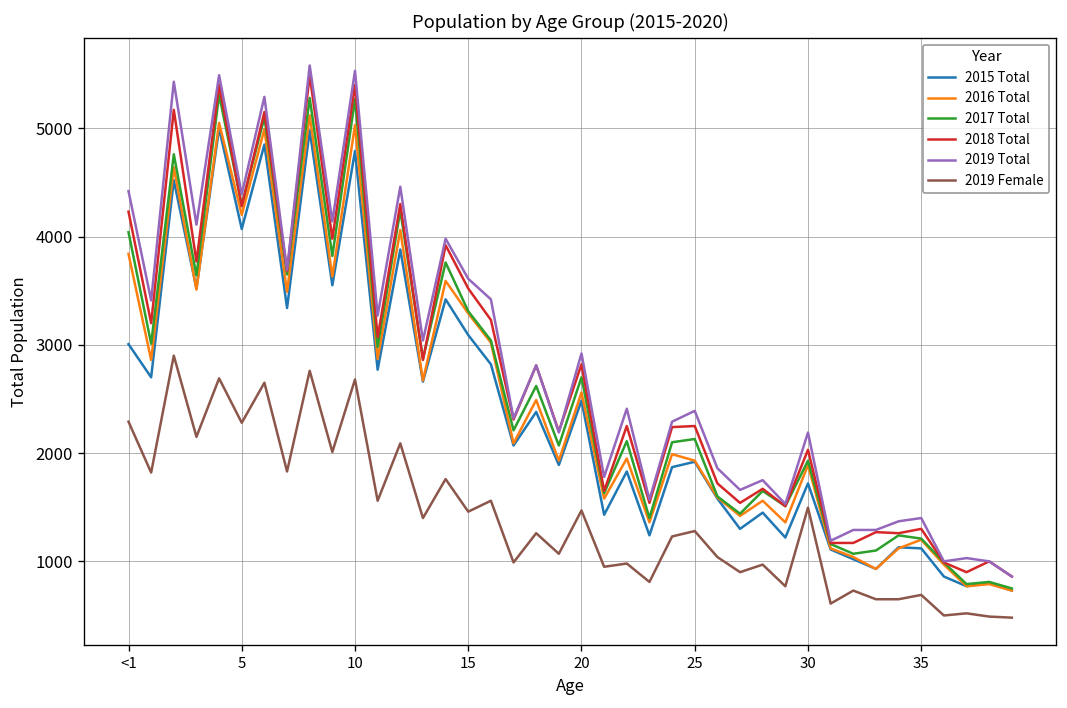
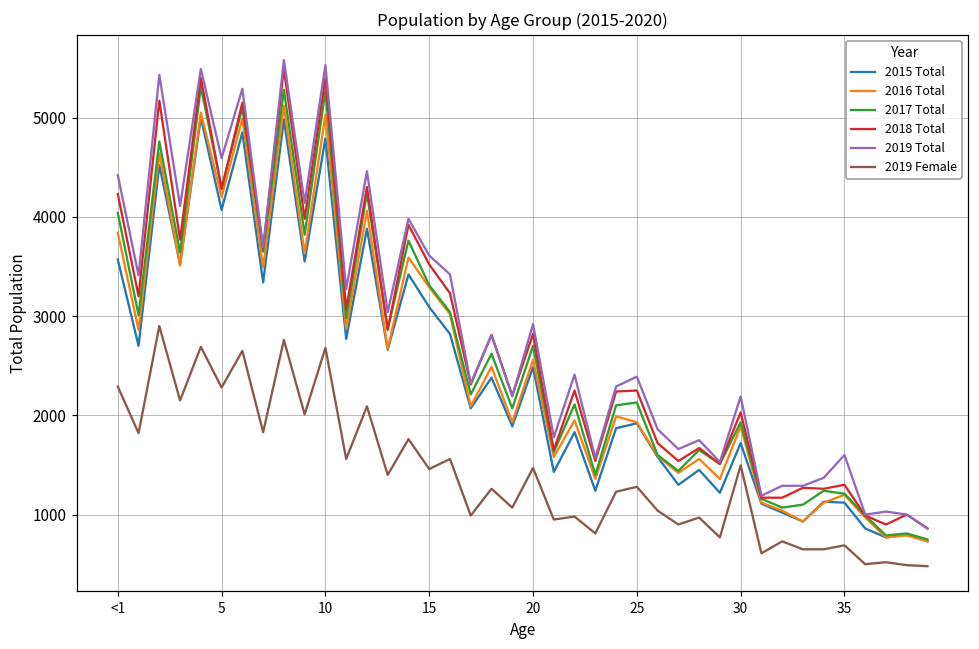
  {
    "2015 Total": {
-     "<1": 3000,
+     "<1": 3600,
      "5": 4100,
      "10": 4800,
      "15": 3100,
      "20": 2500,
      "30": 1700,
      "35": 1100
    },
    "2016 Total": {
      "<1": 3800,
      "5": 4200,
      "10": 5000,
      "20": 2600,
      "30": 1900
    },
    "2017 Total": {
      "<1": 4000,
      "10": 5300,
      "20": 2700,
      "25": 2100,
      "30": 1900
    },
    "2018 Total": {
      "<1": 4200,
      "10": 5400,
      "15": 3500,
      "20": 2800,
      "25": 2300,
      "30": 2000,
      "35": 1300
    },
    "2019 Total": {
      "<1": 4400,
-     "5": 4400,
+     "5": 4600,
      "10": 5500,
      "15": 3600,
      "20": 2900,
      "25": 2400,
      "30": 2200,
-     "35": 1400
+     "35": 1600
    },
    "2019 Female": {
      "<1": 2300,
      "5": 2300,
      "10": 2700,
      "15": 1500,
      "20": 1500,
      "25": 1300,
      "30": 1500,
      "35": 700
    }
  }
